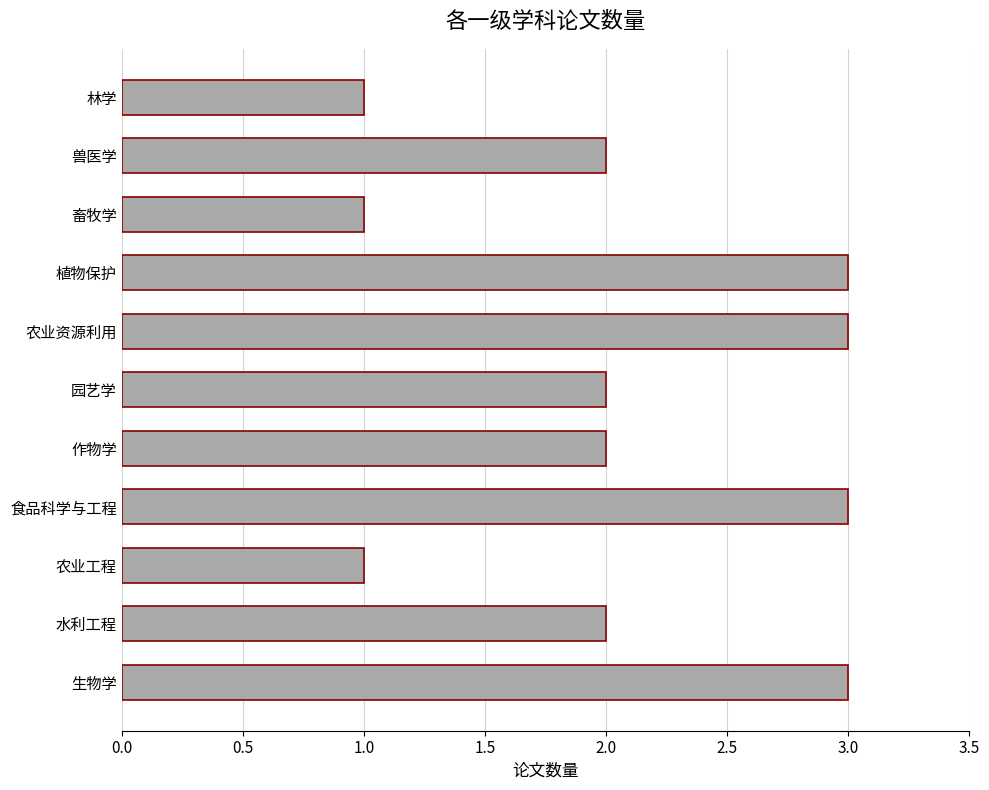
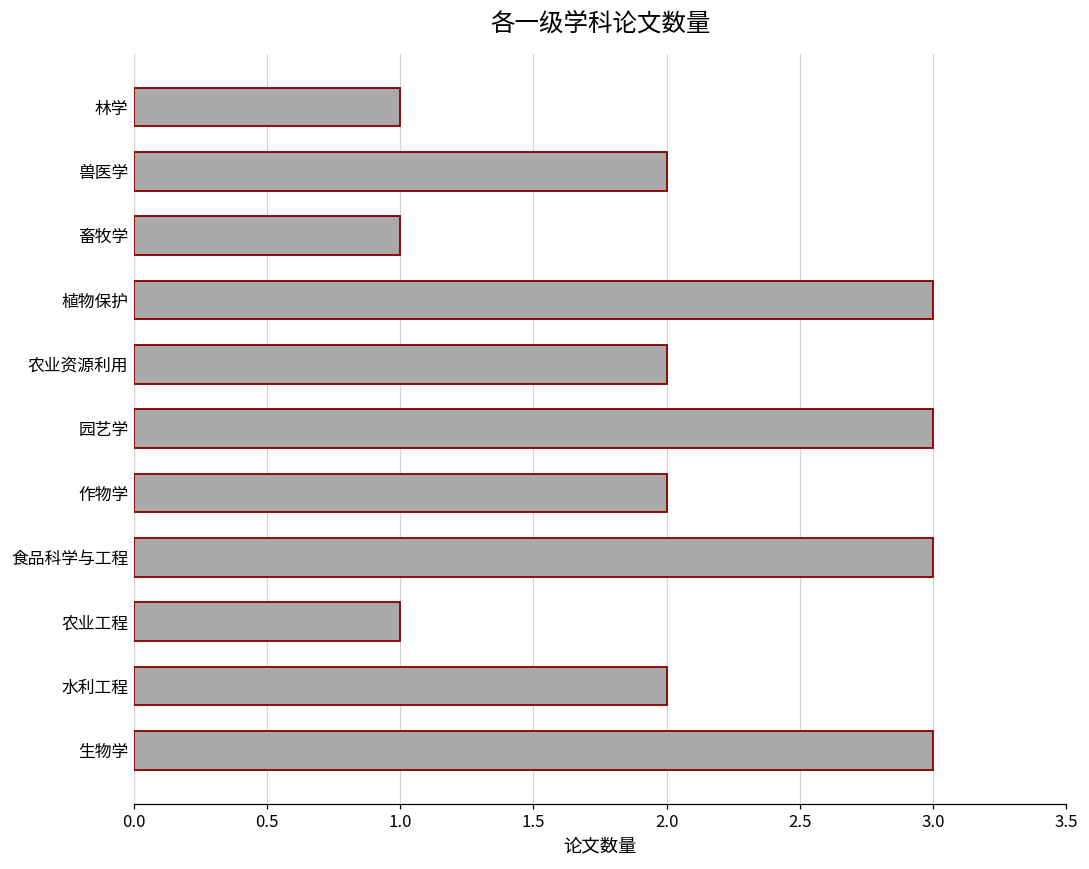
  {
    "林学": 1,
    "兽医学": 2,
    "畜牧学": 1,
    "植物保护": 3,
-   "农业资源利用": 3,
-   "园艺学": 2,
+   "农业资源利用": 2,
+   "园艺学": 3,
    "作物学": 2,
    "食品科学与工程": 3,
    "农业工程": 1,
    "水利工程": 2,
    "生物学": 3
  }
